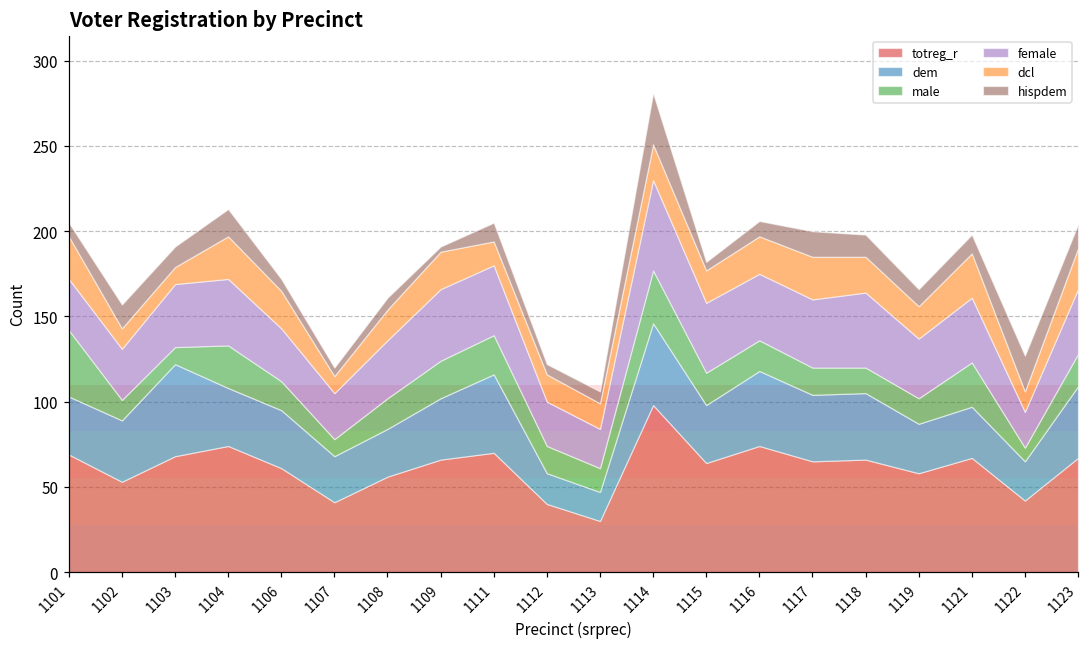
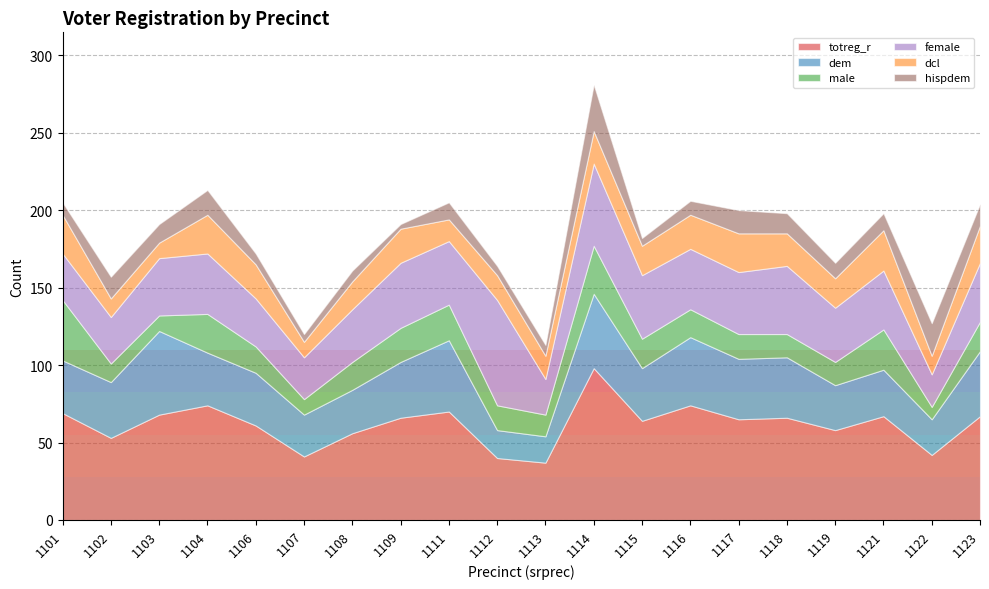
  {
    "totreg_r": {
      "1101": 69,
      "1102": 53,
      "1103": 68,
      "1104": 74,
      "1106": 61,
      "1107": 41,
      "1108": 56,
      "1109": 66,
      "1111": 70,
      "1112": 40,
-     "1113": 30,
+     "1113": 37,
      "1114": 98,
      "1115": 64,
      "1116": 74,
      "1117": 65,
      "1118": 66,
      "1119": 58,
      "1121": 67,
      "1122": 42,
      "1123": 67
    },
    "dem": {
      "1101": 34,
      "1102": 36,
      "1103": 54,
      "1104": 34,
      "1106": 34,
      "1107": 27,
      "1108": 28,
      "1109": 36,
      "1111": 46,
      "1112": 18,
      "1113": 17,
      "1114": 48,
      "1115": 34,
      "1116": 44,
      "1117": 39,
      "1118": 39,
      "1119": 29,
      "1121": 30,
      "1122": 23,
      "1123": 42
    },
    "male": {
      "1101": 39,
      "1102": 12,
      "1103": 10,
      "1104": 25,
      "1106": 17,
      "1107": 10,
      "1108": 18,
      "1109": 22,
      "1111": 23,
      "1112": 16,
      "1113": 14,
      "1114": 31,
      "1115": 19,
      "1116": 18,
      "1117": 16,
      "1118": 15,
      "1119": 15,
      "1121": 26,
      "1122": 8,
      "1123": 19
    },
    "female": {
      "1101": 30,
      "1102": 30,
      "1103": 37,
      "1104": 39,
      "1106": 31,
      "1107": 27,
      "1108": 34,
      "1109": 42,
      "1111": 41,
-     "1112": 26,
+     "1112": 68,
      "1113": 23,
      "1114": 53,
      "1115": 41,
      "1116": 39,
      "1117": 40,
      "1118": 44,
      "1119": 35,
      "1121": 38,
      "1122": 21,
      "1123": 38
    },
    "dcl": {
      "1101": 25,
      "1102": 12,
      "1103": 10,
      "1104": 25,
      "1106": 22,
      "1107": 10,
      "1108": 18,
      "1109": 22,
      "1111": 14,
      "1112": 16,
      "1113": 15,
      "1114": 21,
      "1115": 19,
      "1116": 22,
      "1117": 25,
      "1118": 21,
      "1119": 19,
      "1121": 26,
      "1122": 12,
      "1123": 24
    },
    "hispdem": {
      "1101": 8,
      "1102": 14,
      "1103": 12,
      "1104": 16,
      "1106": 7,
      "1107": 5,
      "1108": 7,
      "1109": 3,
      "1111": 11,
      "1112": 6,
      "1113": 7,
      "1114": 30,
      "1115": 5,
      "1116": 9,
      "1117": 15,
      "1118": 13,
      "1119": 10,
      "1121": 11,
      "1122": 21,
      "1123": 14
    }
  }
